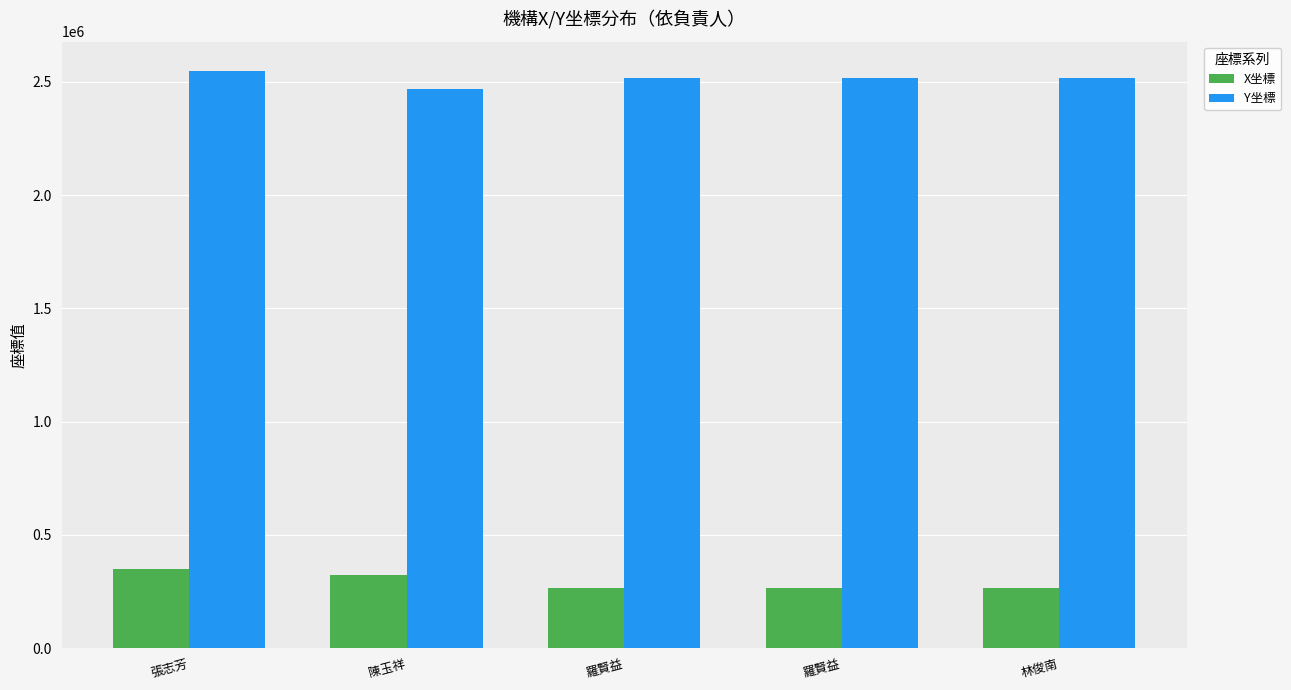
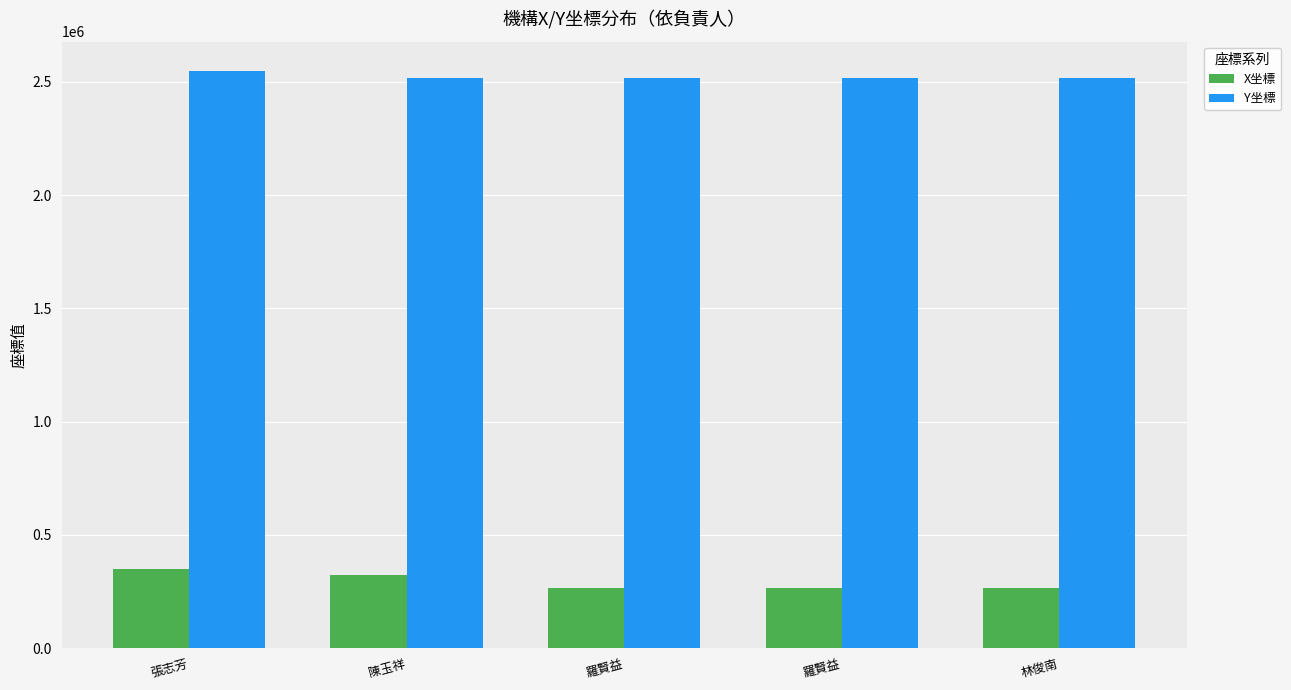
  {
    "X坐標": {
      "張志芳": 350000,
      "陳玉祥": 320000,
      "林俊南": 260000
    },
    "Y坐標": {
      "張志芳": 2550000,
-     "陳玉祥": 2470000,
+     "陳玉祥": 2520000,
      "林俊南": 2520000
    }
  }
